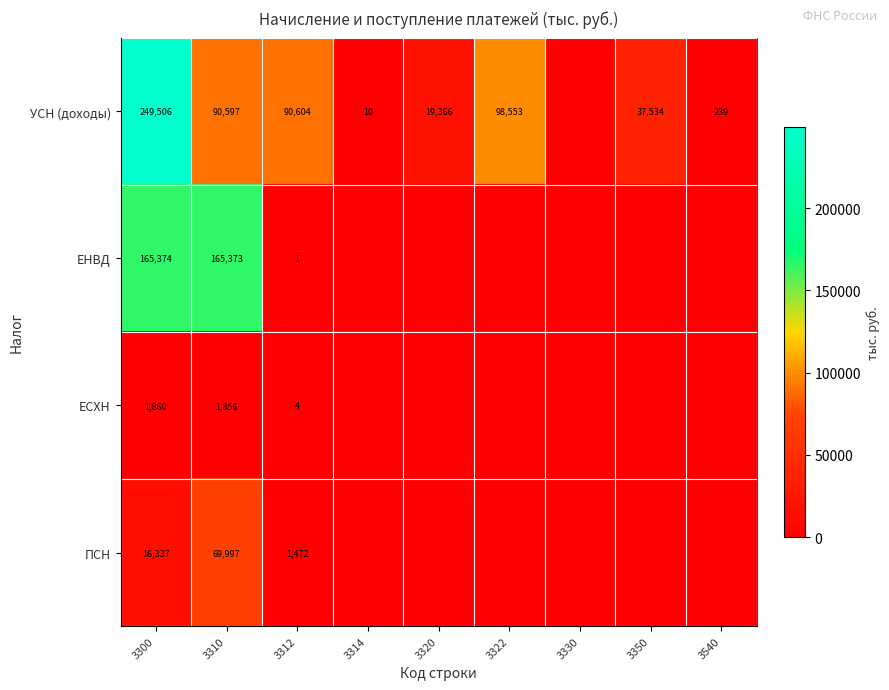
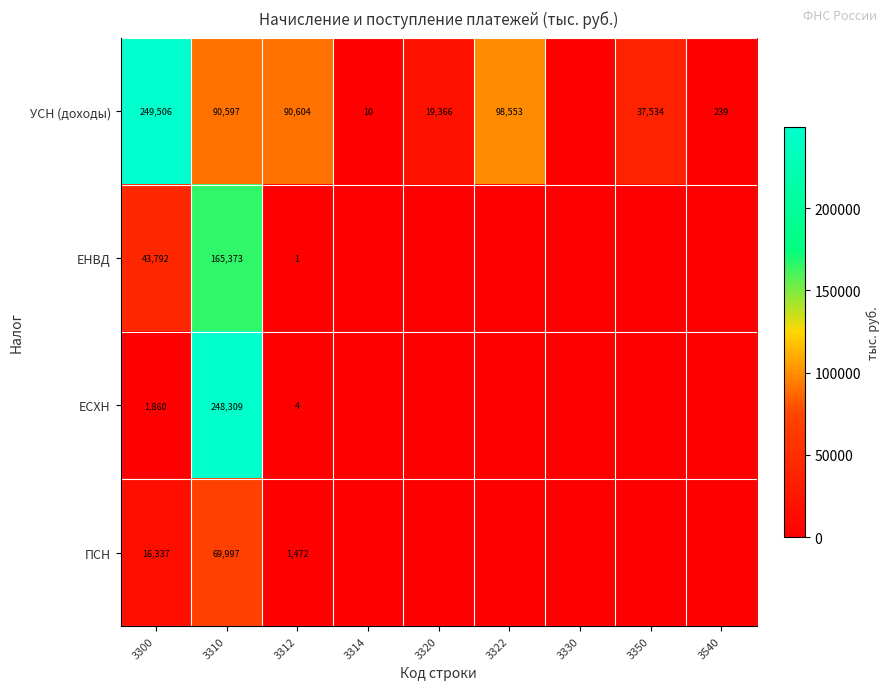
  {
    "УСН (доходы)": {
      "3300": "249,506",
      "3310": "90,597",
      "3312": "90,604",
      "3314": "10",
      "3320": "19,366",
      "3322": "98,553",
      "3350": "37,534",
      "3540": "239"
    },
    "ЕНВД": {
-     "3300": "165,374",
+     "3300": "43,792",
      "3310": "165,373",
      "3312": "1"
    },
    "ЕСХН": {
      "3300": "1,860",
-     "3310": "1,856",
+     "3310": "248,309",
      "3312": "4"
    },
    "ПСН": {
      "3300": "16,337",
      "3310": "69,997",
      "3312": "1,472"
    }
  }
